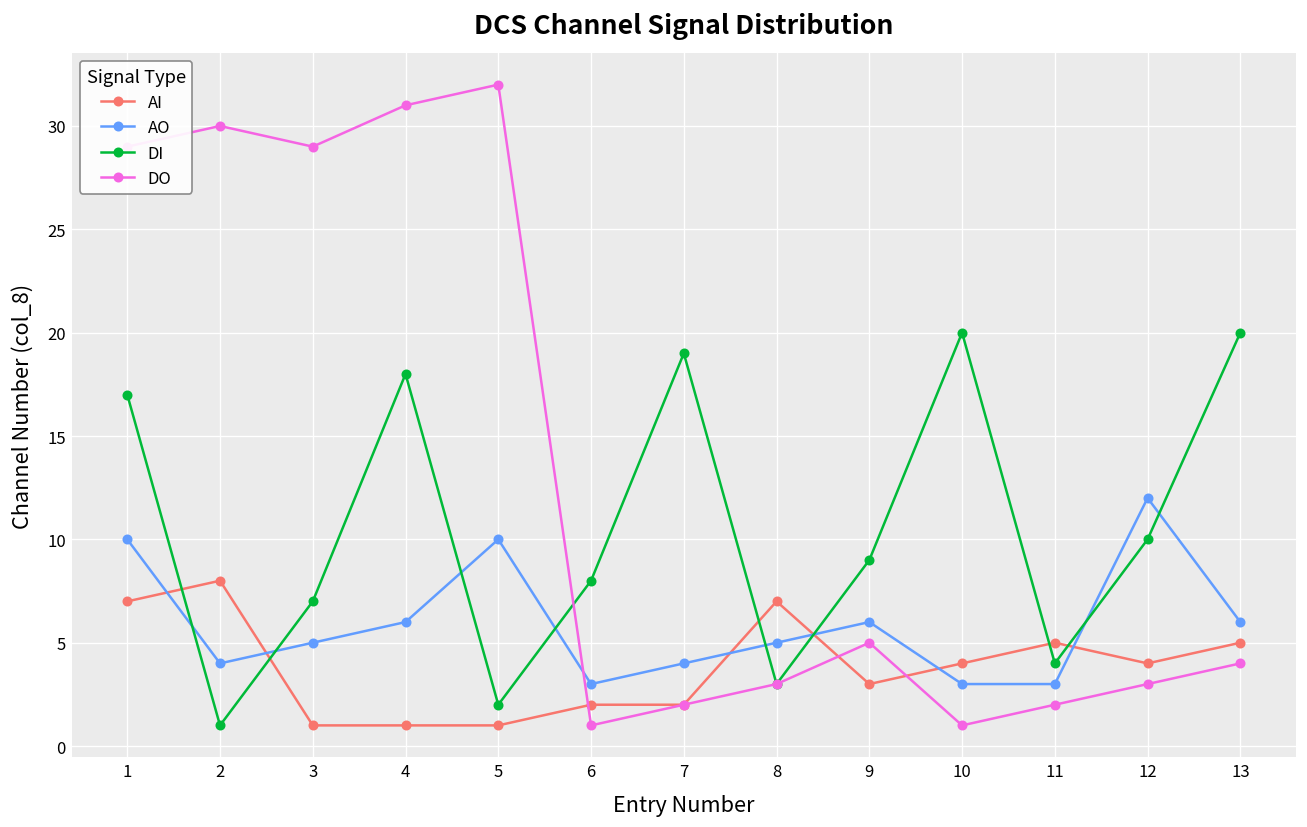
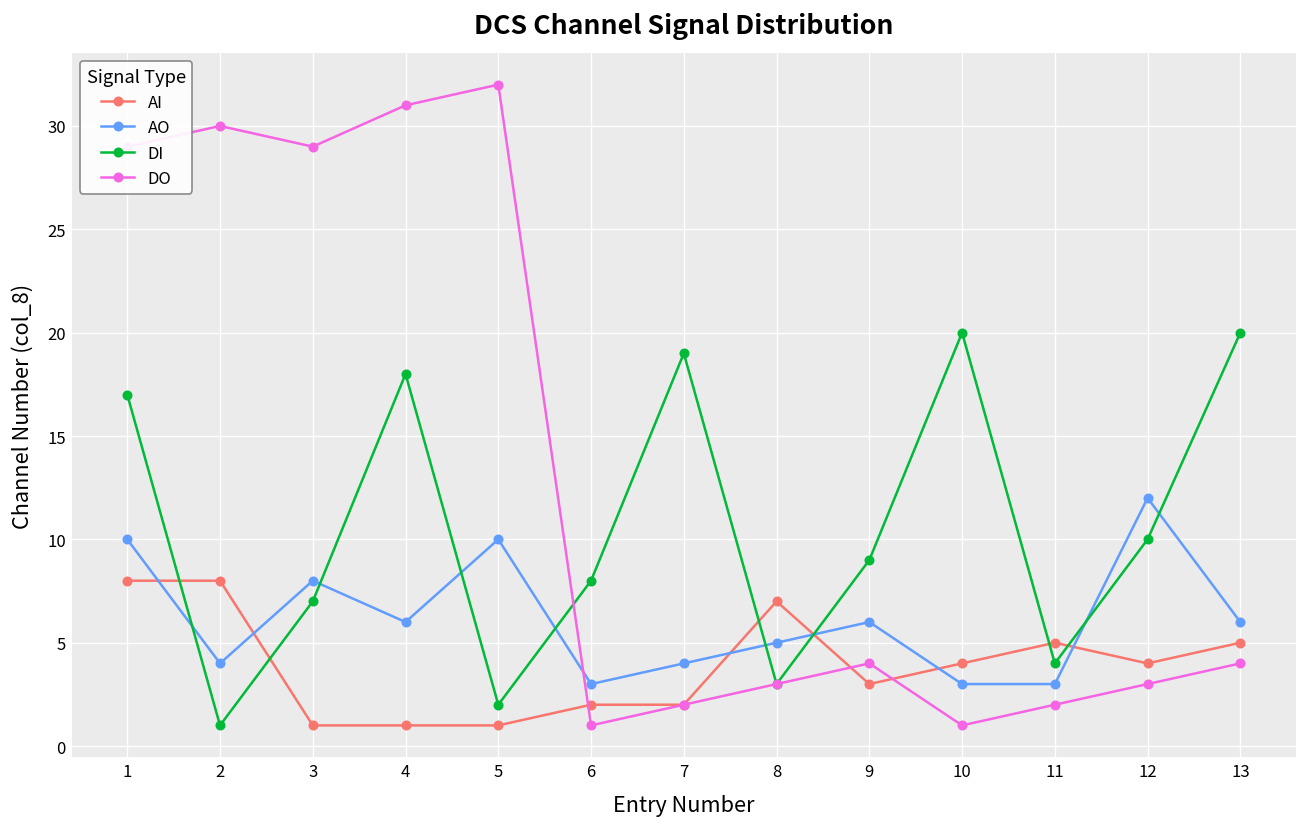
  {
    "AI": {
-     "1": 7,
+     "1": 8,
      "2": 8,
      "3": 1,
      "4": 1,
      "5": 1,
      "6": 2,
      "8": 7,
      "9": 3,
      "10": 4,
      "11": 5,
      "12": 4,
      "13": 5
    },
    "AO": {
      "1": 10,
      "2": 4,
-     "3": 5,
+     "3": 8,
      "4": 6,
      "5": 10,
      "6": 3,
      "7": 4,
      "8": 5,
      "9": 6,
      "10": 3,
      "11": 3,
      "12": 12,
      "13": 6
    },
    "DI": {
      "1": 17,
      "2": 1,
      "3": 7,
      "4": 18,
      "5": 2,
      "6": 8,
      "7": 19,
      "9": 9,
      "10": 20,
      "11": 4,
      "12": 10,
      "13": 20
    },
    "DO": {
      "2": 30,
      "3": 29,
      "4": 31,
      "5": 32,
      "6": 1,
-     "9": 5,
+     "9": 4,
      "10": 1,
      "11": 2,
      "12": 3,
      "13": 4
    }
  }
